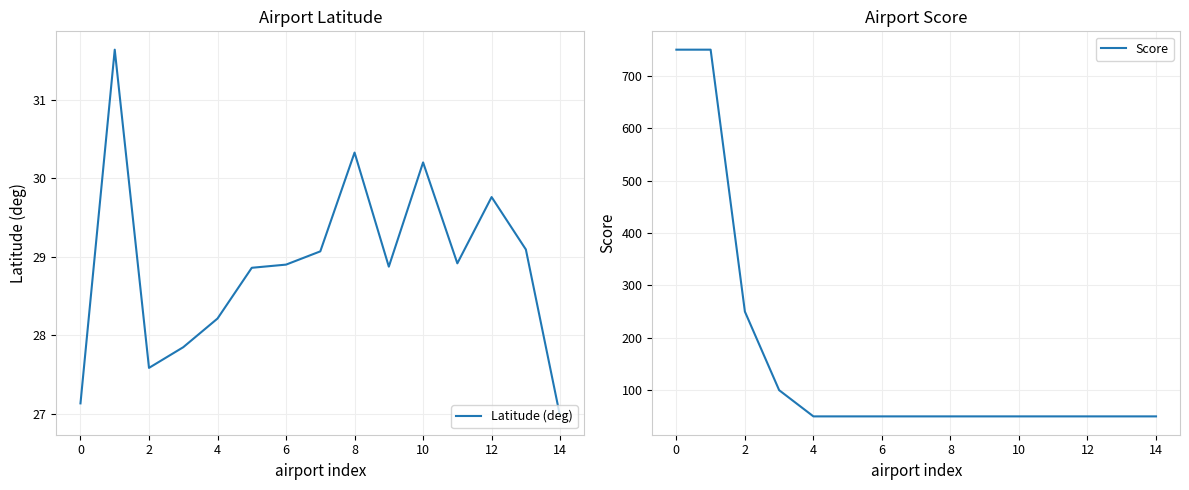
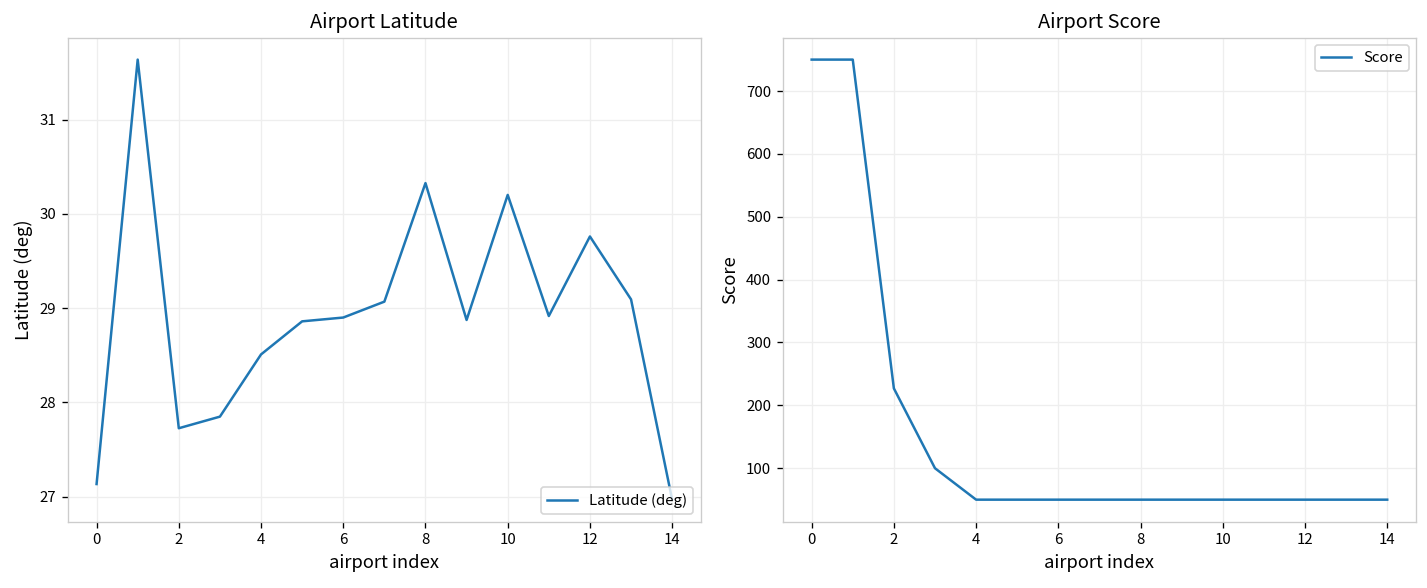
  {
    "Airport Latitude": {
      "0": 27.1,
-     "2": 27.6,
-     "4": 28.2,
+     "2": 27.7,
+     "4": 28.5,
      "6": 28.9,
      "8": 30.3,
      "10": 30.2,
      "12": 29.8
    },
    "Airport Score": {
      "0": 750,
-     "2": 250,
+     "2": 230,
      "4": 50,
      "6": 50,
      "8": 50,
      "10": 50,
      "12": 50,
      "14": 50
    }
  }
